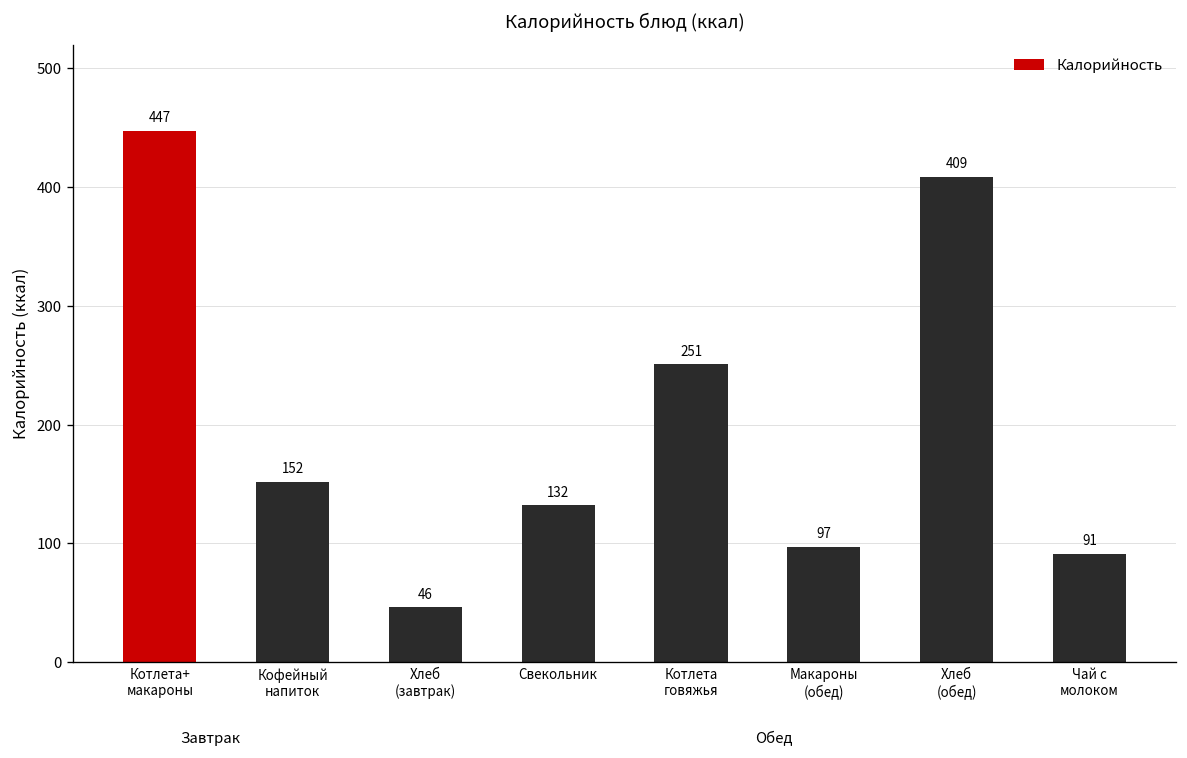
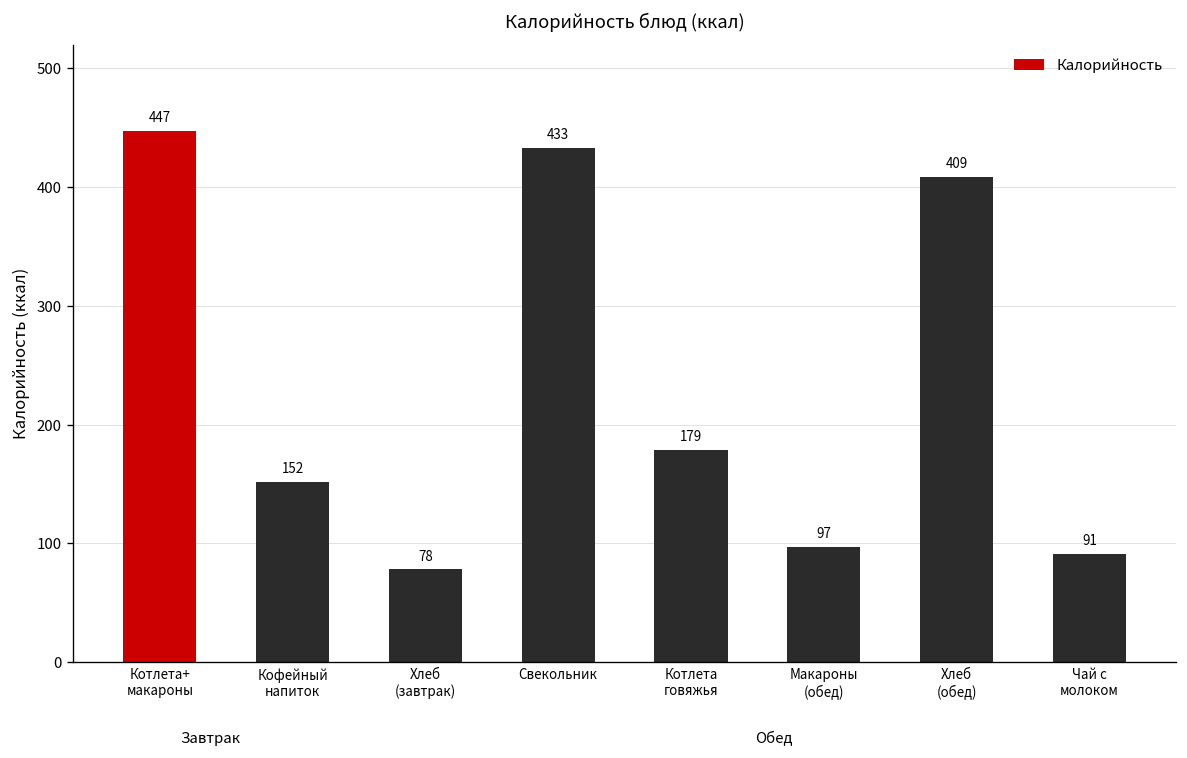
  {
    "Котлета+ макароны": 447,
    "Кофейный напиток": 152,
-   "Хлеб (завтрак)": 46,
-   "Свекольник": 132,
-   "Котлета говяжья": 251,
+   "Хлеб (завтрак)": 78,
+   "Свекольник": 433,
+   "Котлета говяжья": 179,
    "Макароны (обед)": 97,
    "Хлеб (обед)": 409,
    "Чай с молоком": 91
  }
